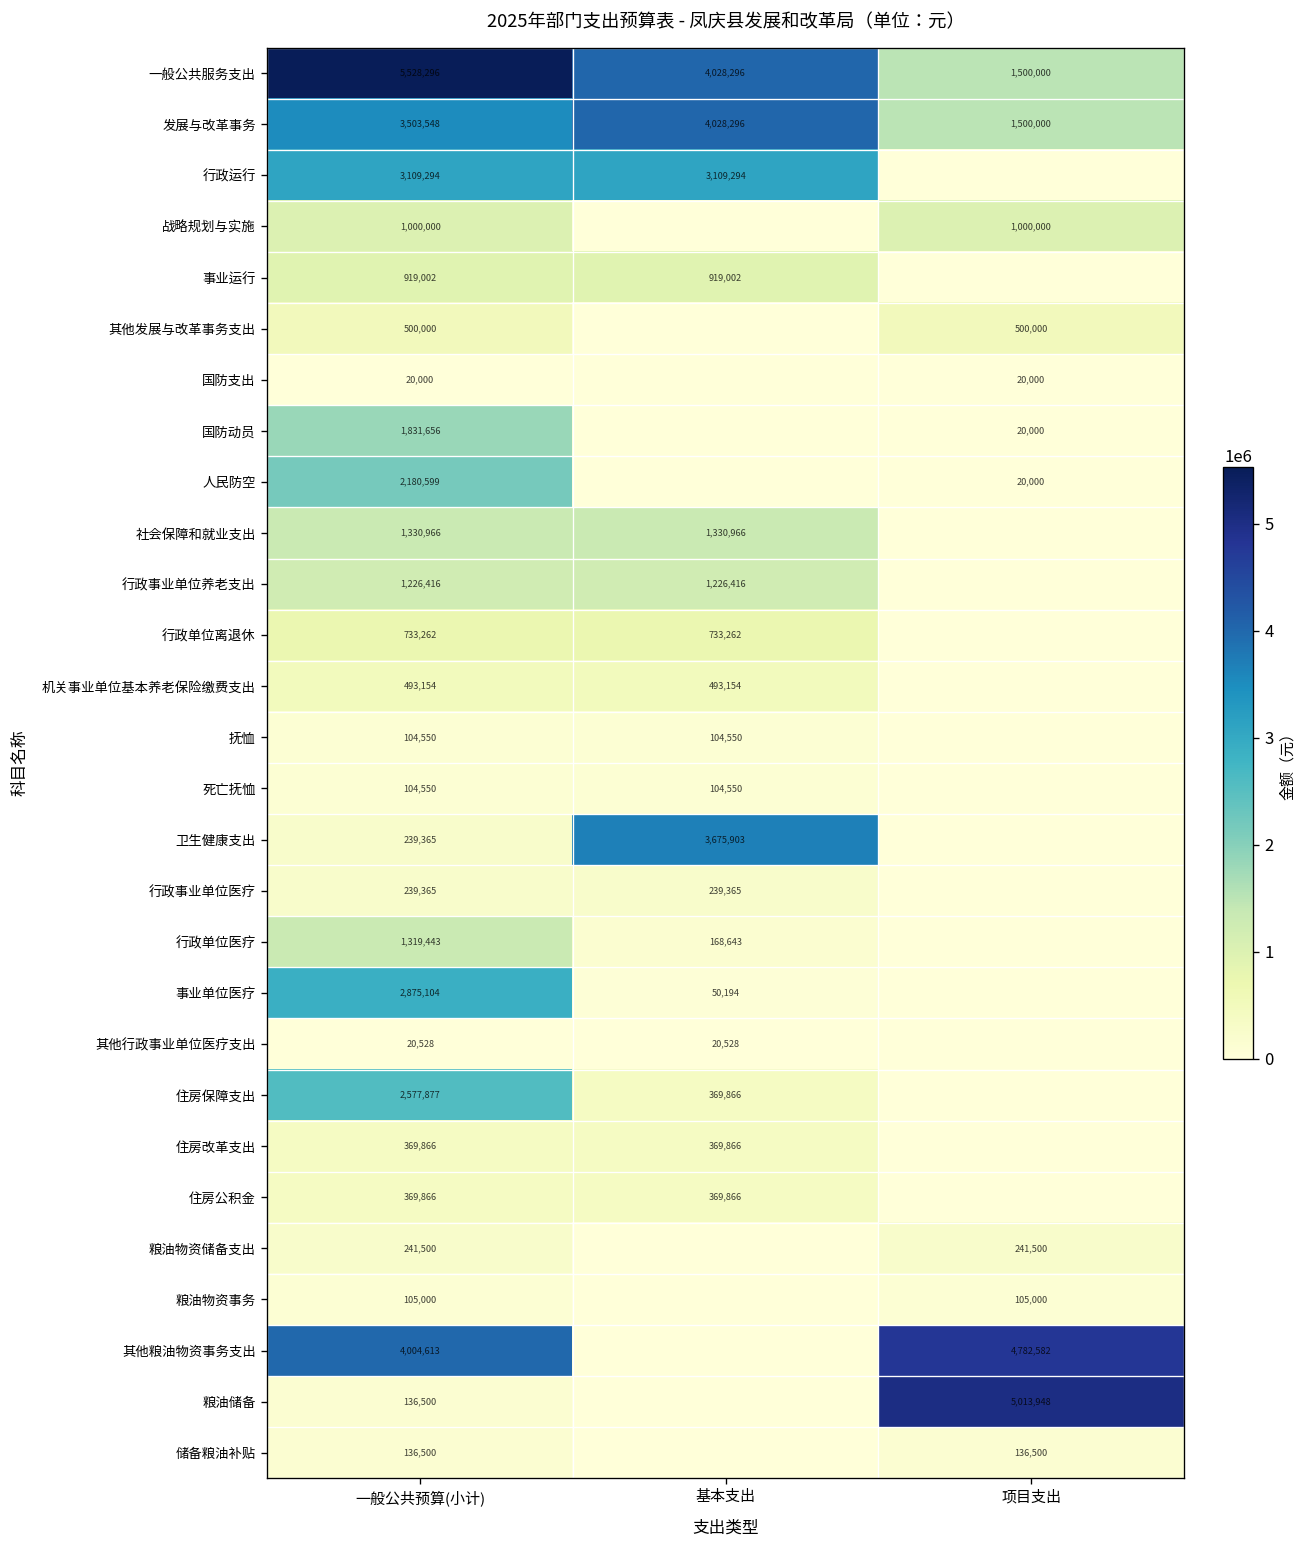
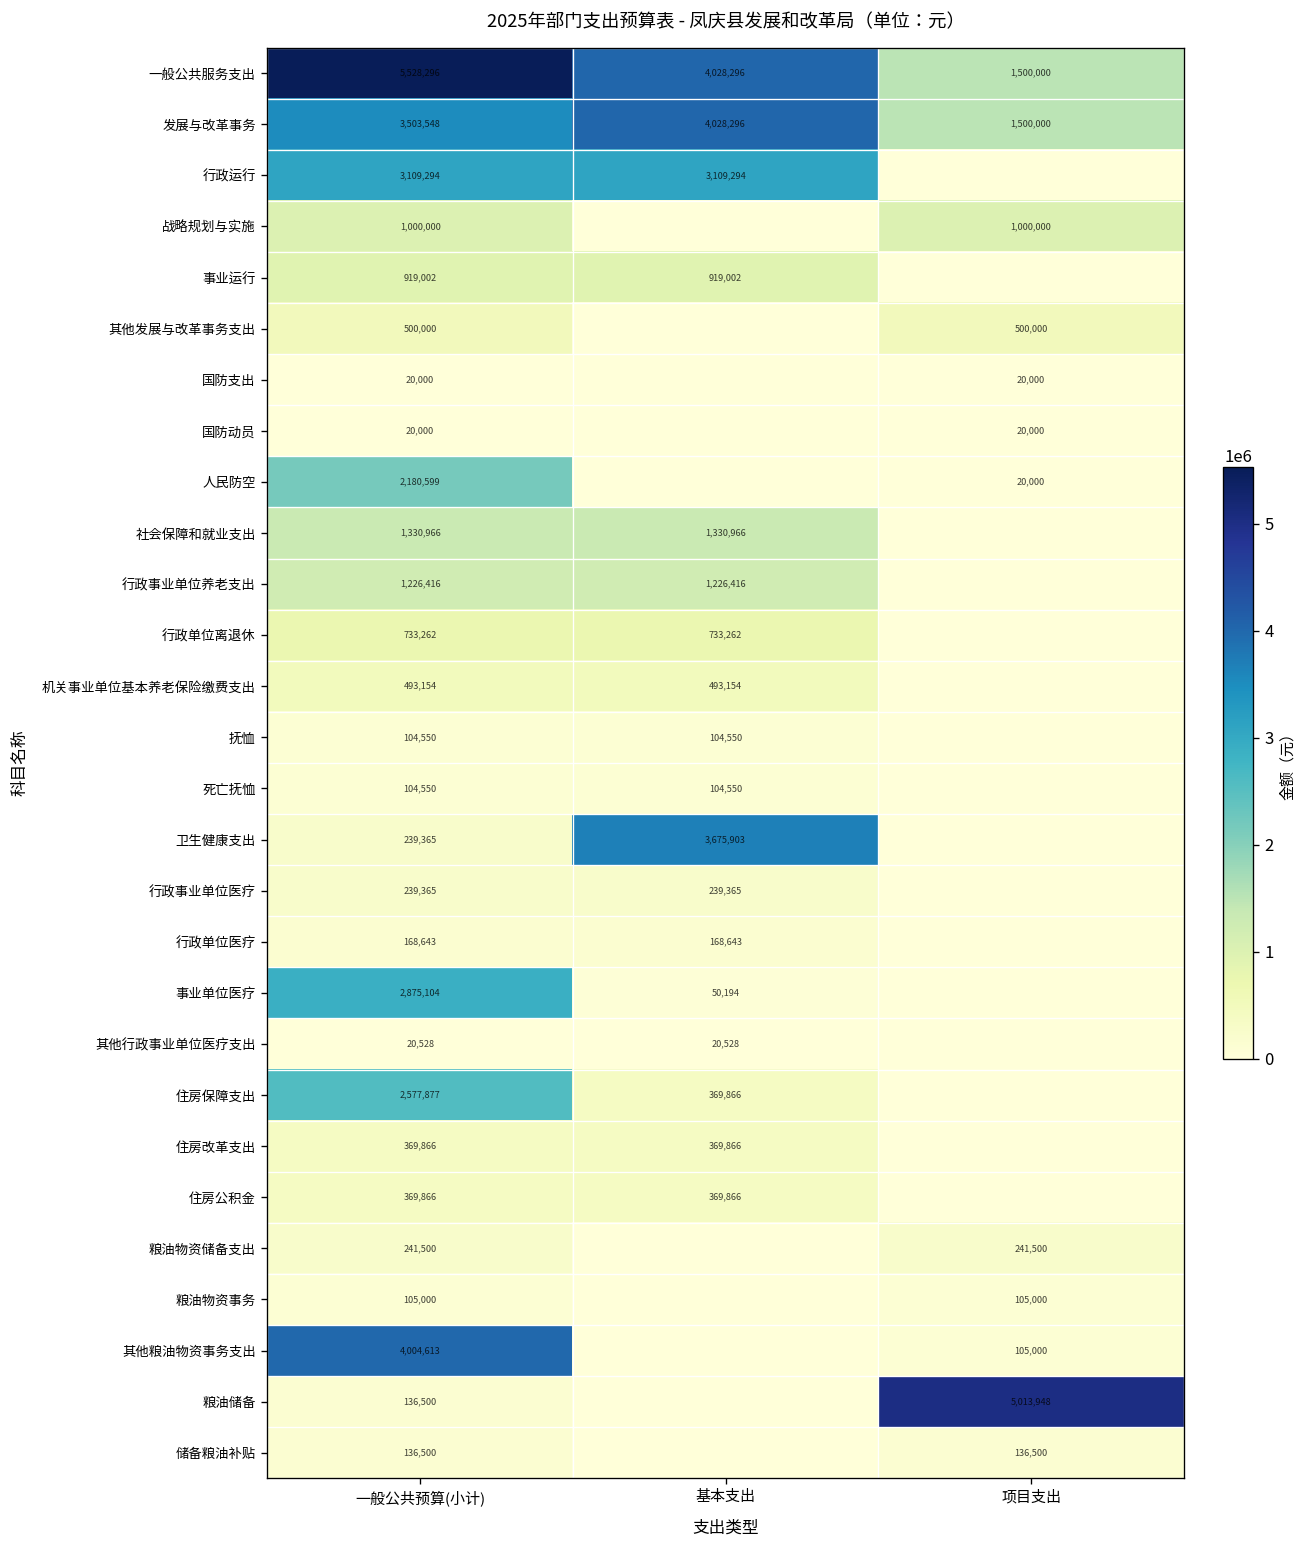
  {
    "一般公共服务支出": {
      "一般公共预算(小计)": "5,528,296",
      "基本支出": "4,028,296",
      "项目支出": "1,500,000"
    },
    "发展与改革事务": {
      "一般公共预算(小计)": "3,503,548",
      "基本支出": "4,028,296",
      "项目支出": "1,500,000"
    },
    "行政运行": {
      "一般公共预算(小计)": "3,109,294",
      "基本支出": "3,109,294"
    },
    "战略规划与实施": {
      "一般公共预算(小计)": "1,000,000",
      "项目支出": "1,000,000"
    },
    "事业运行": {
      "一般公共预算(小计)": "919,002",
      "基本支出": "919,002"
    },
    "其他发展与改革事务支出": {
      "一般公共预算(小计)": "500,000",
      "项目支出": "500,000"
    },
    "国防支出": {
      "一般公共预算(小计)": "20,000",
      "项目支出": "20,000"
    },
    "国防动员": {
-     "一般公共预算(小计)": "1,831,656",
+     "一般公共预算(小计)": "20,000",
      "项目支出": "20,000"
    },
    "人民防空": {
      "一般公共预算(小计)": "2,180,599",
      "项目支出": "20,000"
    },
    "社会保障和就业支出": {
      "一般公共预算(小计)": "1,330,966",
      "基本支出": "1,330,966"
    },
    "行政事业单位养老支出": {
      "一般公共预算(小计)": "1,226,416",
      "基本支出": "1,226,416"
    },
    "行政单位离退休": {
      "一般公共预算(小计)": "733,262",
      "基本支出": "733,262"
    },
    "机关事业单位基本养老保险缴费支出": {
      "一般公共预算(小计)": "493,154",
      "基本支出": "493,154"
    },
    "抚恤": {
      "一般公共预算(小计)": "104,550",
      "基本支出": "104,550"
    },
    "死亡抚恤": {
      "一般公共预算(小计)": "104,550",
      "基本支出": "104,550"
    },
    "卫生健康支出": {
      "一般公共预算(小计)": "239,365",
      "基本支出": "3,675,903"
    },
    "行政事业单位医疗": {
      "一般公共预算(小计)": "239,365",
      "基本支出": "239,365"
    },
    "行政单位医疗": {
-     "一般公共预算(小计)": "1,319,443",
+     "一般公共预算(小计)": "168,643",
      "基本支出": "168,643"
    },
    "事业单位医疗": {
      "一般公共预算(小计)": "2,875,104",
      "基本支出": "50,194"
    },
    "其他行政事业单位医疗支出": {
      "一般公共预算(小计)": "20,528",
      "基本支出": "20,528"
    },
    "住房保障支出": {
      "一般公共预算(小计)": "2,577,877",
      "基本支出": "369,866"
    },
    "住房改革支出": {
      "一般公共预算(小计)": "369,866",
      "基本支出": "369,866"
    },
    "住房公积金": {
      "一般公共预算(小计)": "369,866",
      "基本支出": "369,866"
    },
    "粮油物资储备支出": {
      "一般公共预算(小计)": "241,500",
      "项目支出": "241,500"
    },
    "粮油物资事务": {
      "一般公共预算(小计)": "105,000",
      "项目支出": "105,000"
    },
    "其他粮油物资事务支出": {
      "一般公共预算(小计)": "4,004,613",
-     "项目支出": "4,782,582"
+     "项目支出": "105,000"
    },
    "粮油储备": {
      "一般公共预算(小计)": "136,500",
      "项目支出": "5,013,948"
    },
    "储备粮油补贴": {
      "一般公共预算(小计)": "136,500",
      "项目支出": "136,500"
    }
  }
